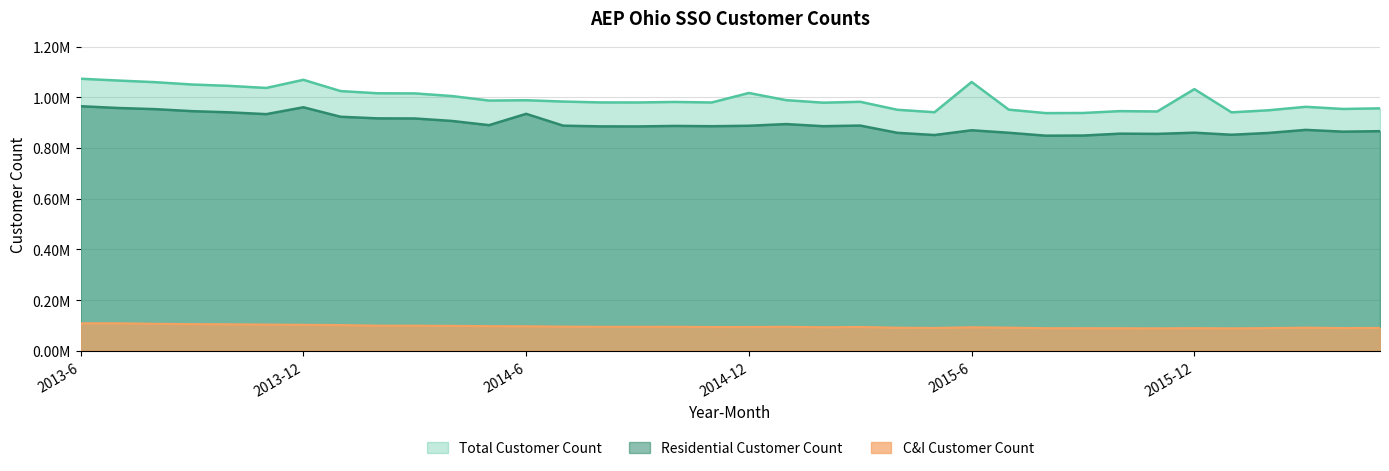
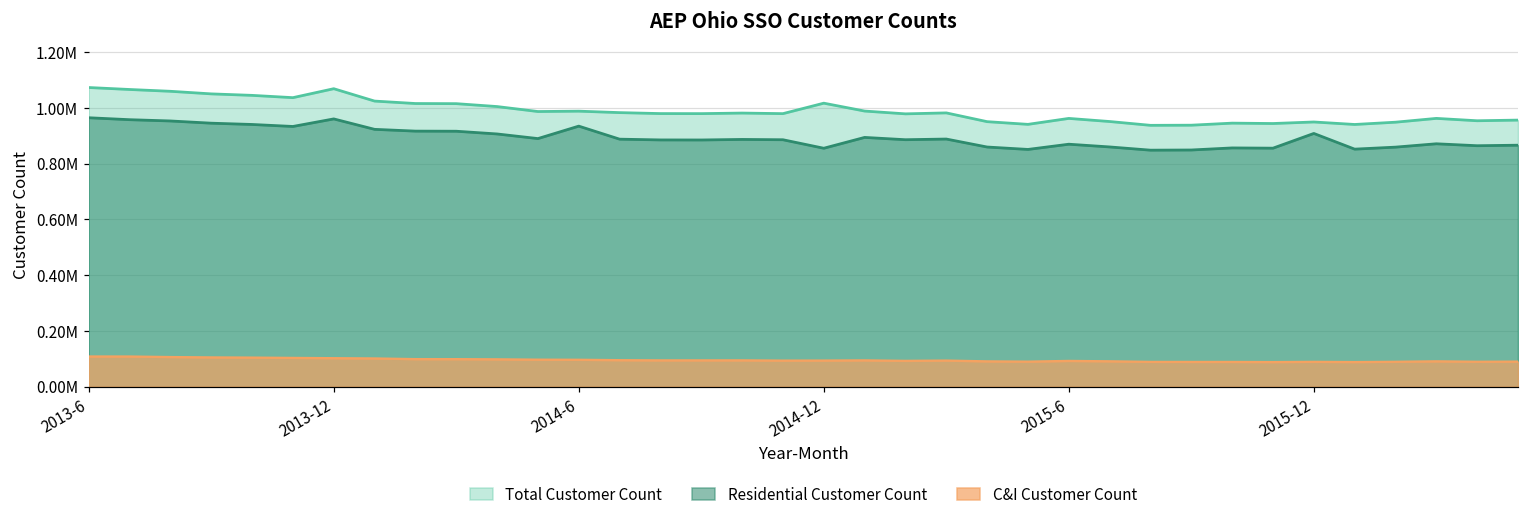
  {
    "Total Customer Count": {
      "2013-6": 1070000,
      "2013-12": 1070000,
      "2014-6": 990000,
      "2014-12": 1020000,
-     "2015-6": 1060000,
-     "2015-12": 1030000
+     "2015-6": 960000,
+     "2015-12": 950000
    },
    "Residential Customer Count": {
      "2013-6": 960000,
      "2013-12": 960000,
      "2014-6": 930000,
-     "2014-12": 890000,
+     "2014-12": 860000,
      "2015-6": 870000,
-     "2015-12": 860000
+     "2015-12": 910000
    },
    "C&I Customer Count": {
      "2013-6": 110000,
      "2013-12": 100000,
      "2014-6": 100000,
      "2014-12": 90000,
      "2015-6": 90000,
      "2015-12": 90000
    }
  }
